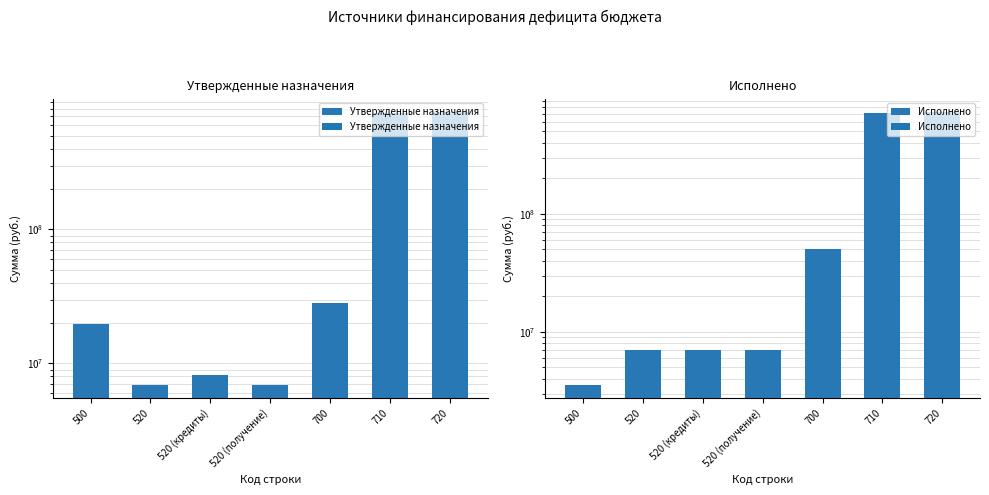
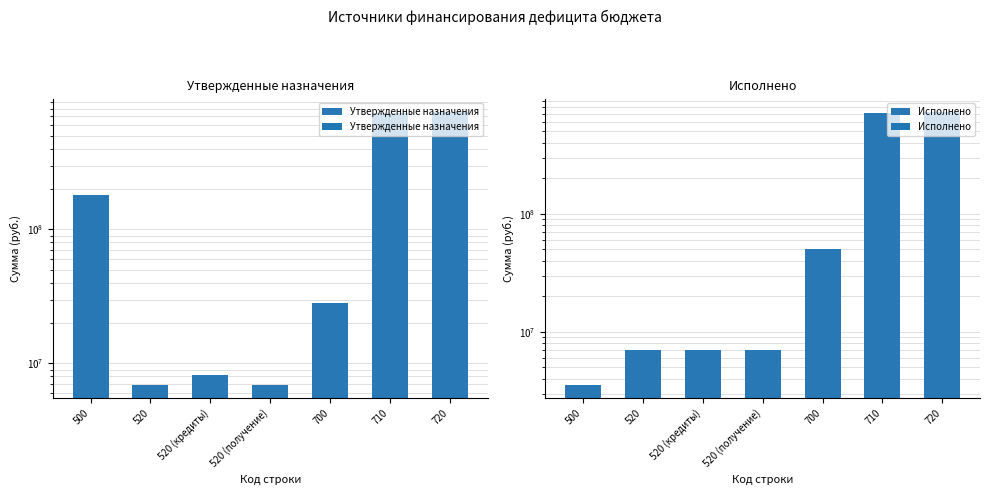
  {
    "Утвержденные назначения": {
-     "500": 20000000,
+     "500": 180000000,
      "520": 7000000,
      "520 (кредиты)": 8000000,
      "520 (получение)": 7000000,
      "700": 28000000
    },
    "Исполнено": {
      "500": 3600000,
      "520": 7000000,
      "520 (кредиты)": 7000000,
      "520 (получение)": 7000000,
      "700": 50000000,
      "710": 700000000
    }
  }
